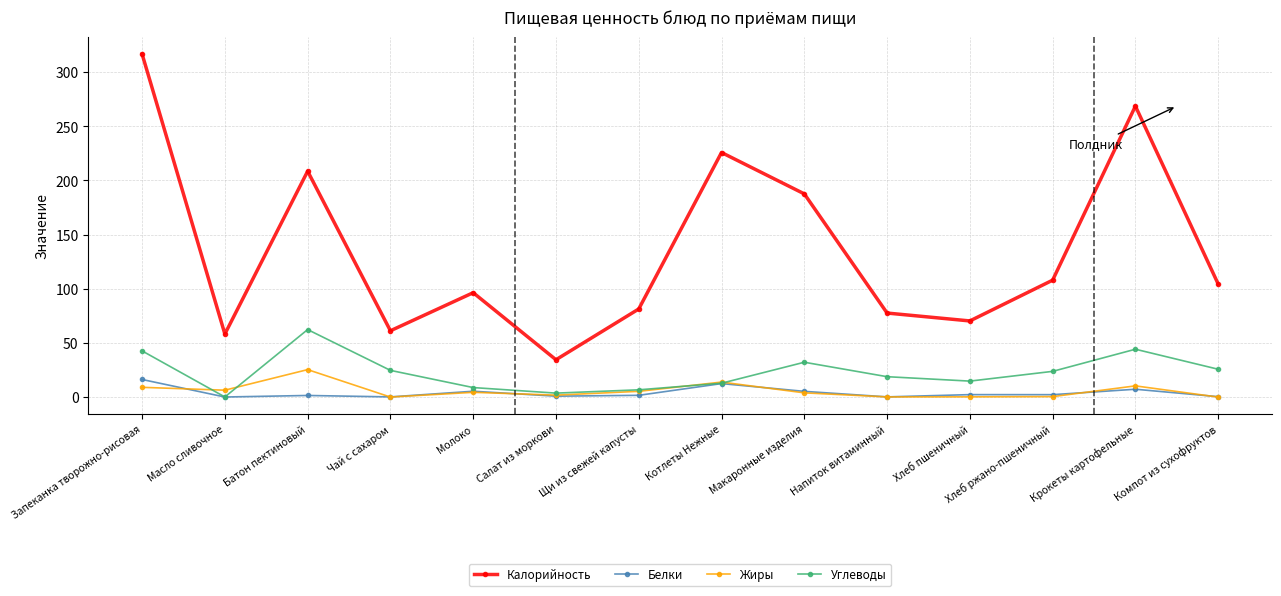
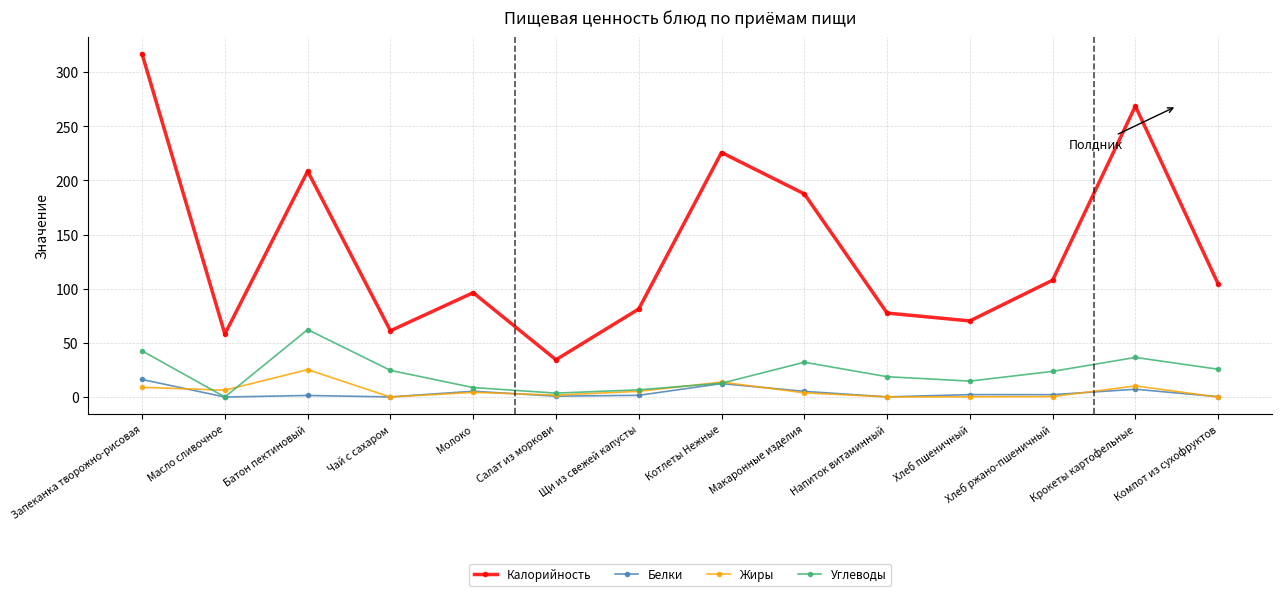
  {
    "Калорийность": {
      "Запеканка творожно-рисовая": 317,
      "Масло сливочное": 58,
      "Батон пектиновый": 209,
      "Чай с сахаром": 61,
      "Молоко": 96,
      "Салат из моркови": 34,
      "Щи из свежей капусты": 81,
      "Котлеты Нежные": 226,
      "Макаронные изделия": 188,
      "Напиток витаминный": 78,
      "Хлеб пшеничный": 70,
      "Хлеб ржано-пшеничный": 108,
      "Крокеты картофельные": 269,
      "Компот из сухофруктов": 104
    },
    "Белки": {
      "Запеканка творожно-рисовая": 16,
      "Батон пектиновый": 2,
      "Щи из свежей капусты": 2,
      "Крокеты картофельные": 7
    },
    "Жиры": {
      "Запеканка творожно-рисовая": 9,
      "Масло сливочное": 6,
      "Батон пектиновый": 25,
      "Крокеты картофельные": 10
    },
    "Углеводы": {
      "Запеканка творожно-рисовая": 43,
      "Батон пектиновый": 62,
      "Чай с сахаром": 25,
      "Молоко": 9,
      "Макаронные изделия": 32,
      "Напиток витаминный": 19,
      "Хлеб пшеничный": 15,
      "Хлеб ржано-пшеничный": 24,
-     "Крокеты картофельные": 44,
+     "Крокеты картофельные": 37,
      "Компот из сухофруктов": 26
    }
  }
